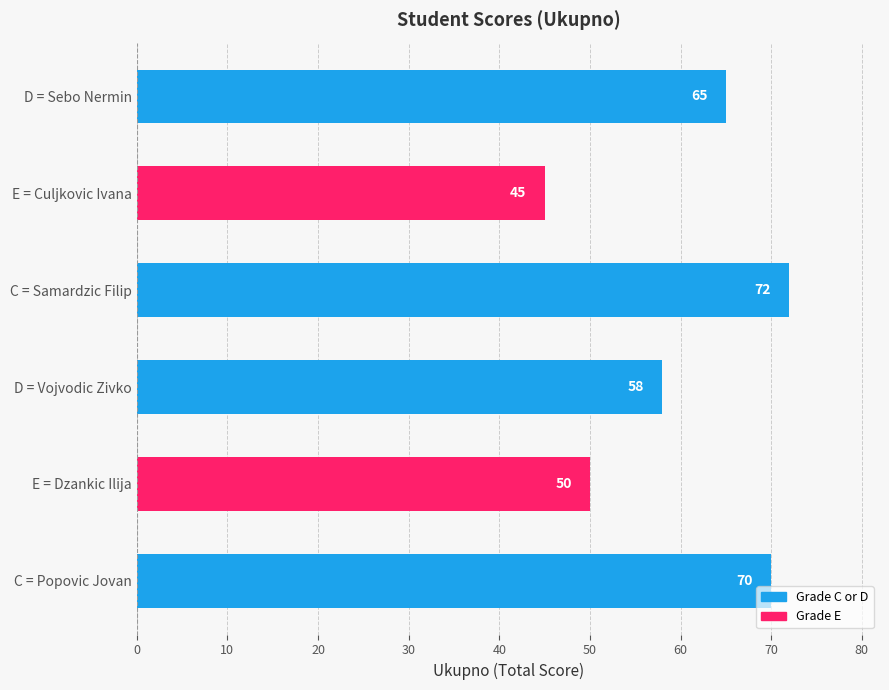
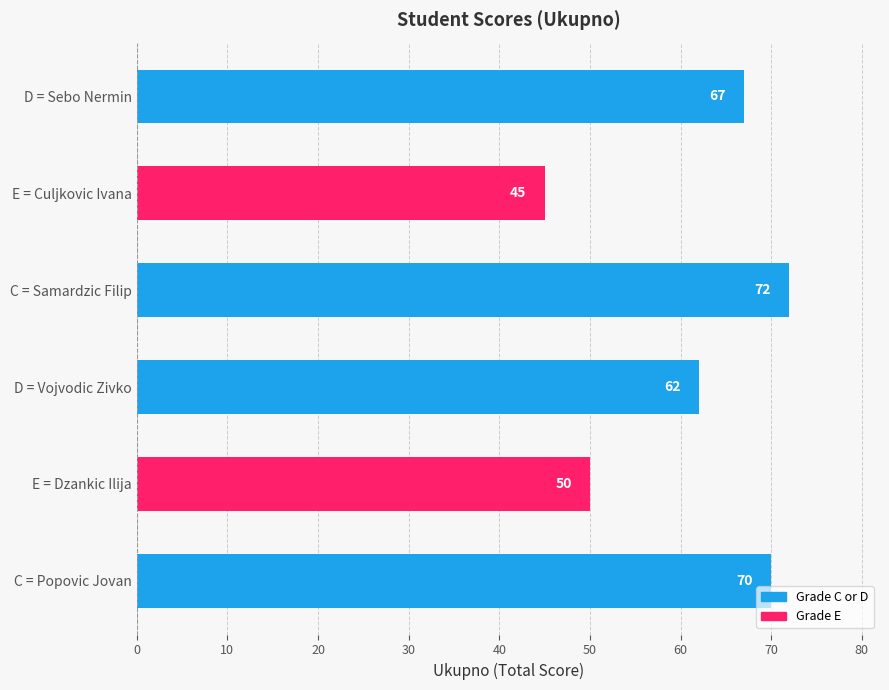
  {
-   "D = Sebo Nermin": 65,
+   "D = Sebo Nermin": 67,
    "E = Culjkovic Ivana": 45,
    "C = Samardzic Filip": 72,
-   "D = Vojvodic Zivko": 58,
+   "D = Vojvodic Zivko": 62,
    "E = Dzankic Ilija": 50,
    "C = Popovic Jovan": 70
  }
